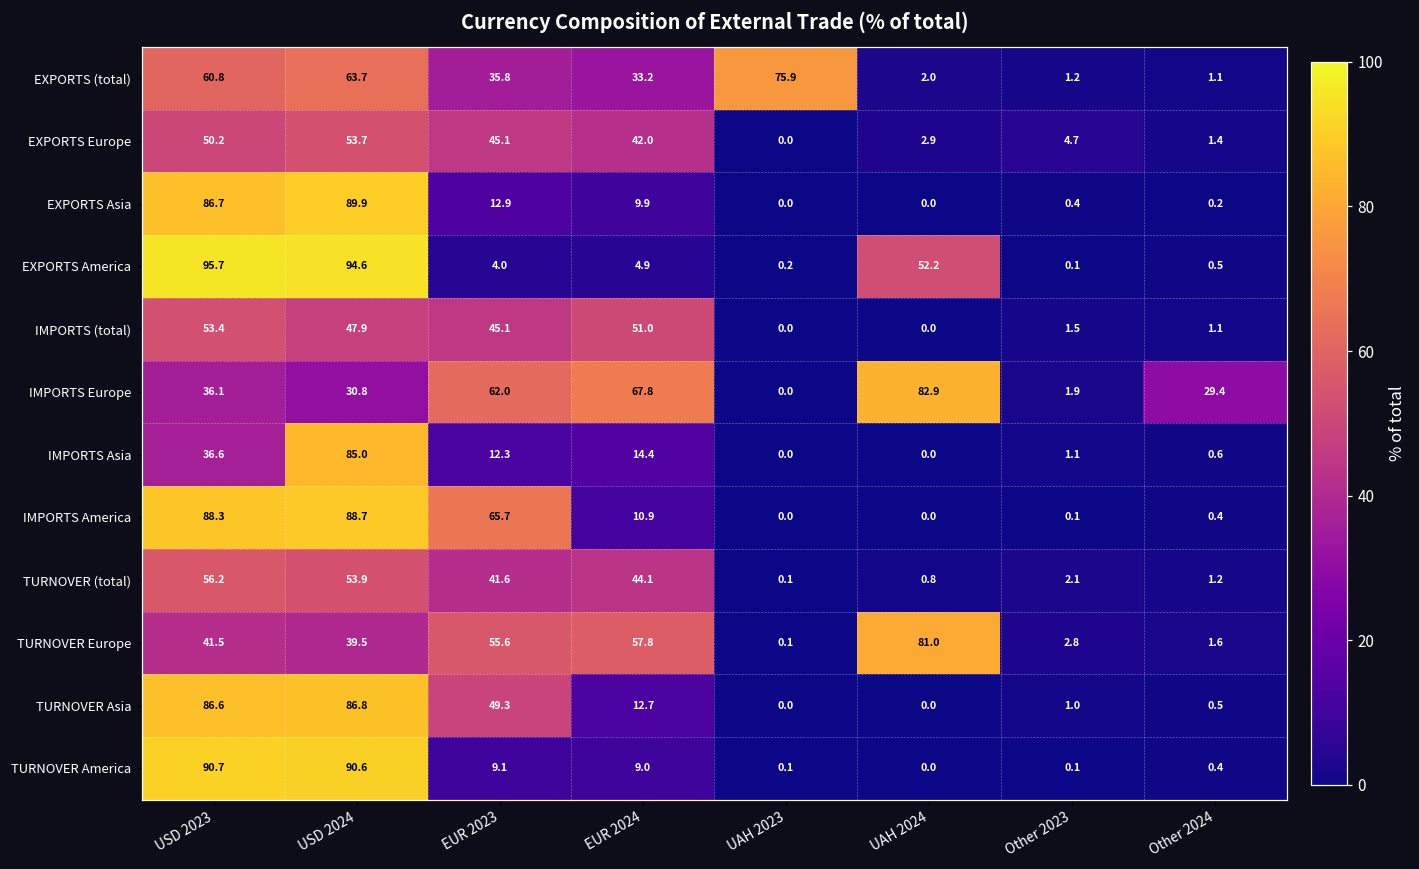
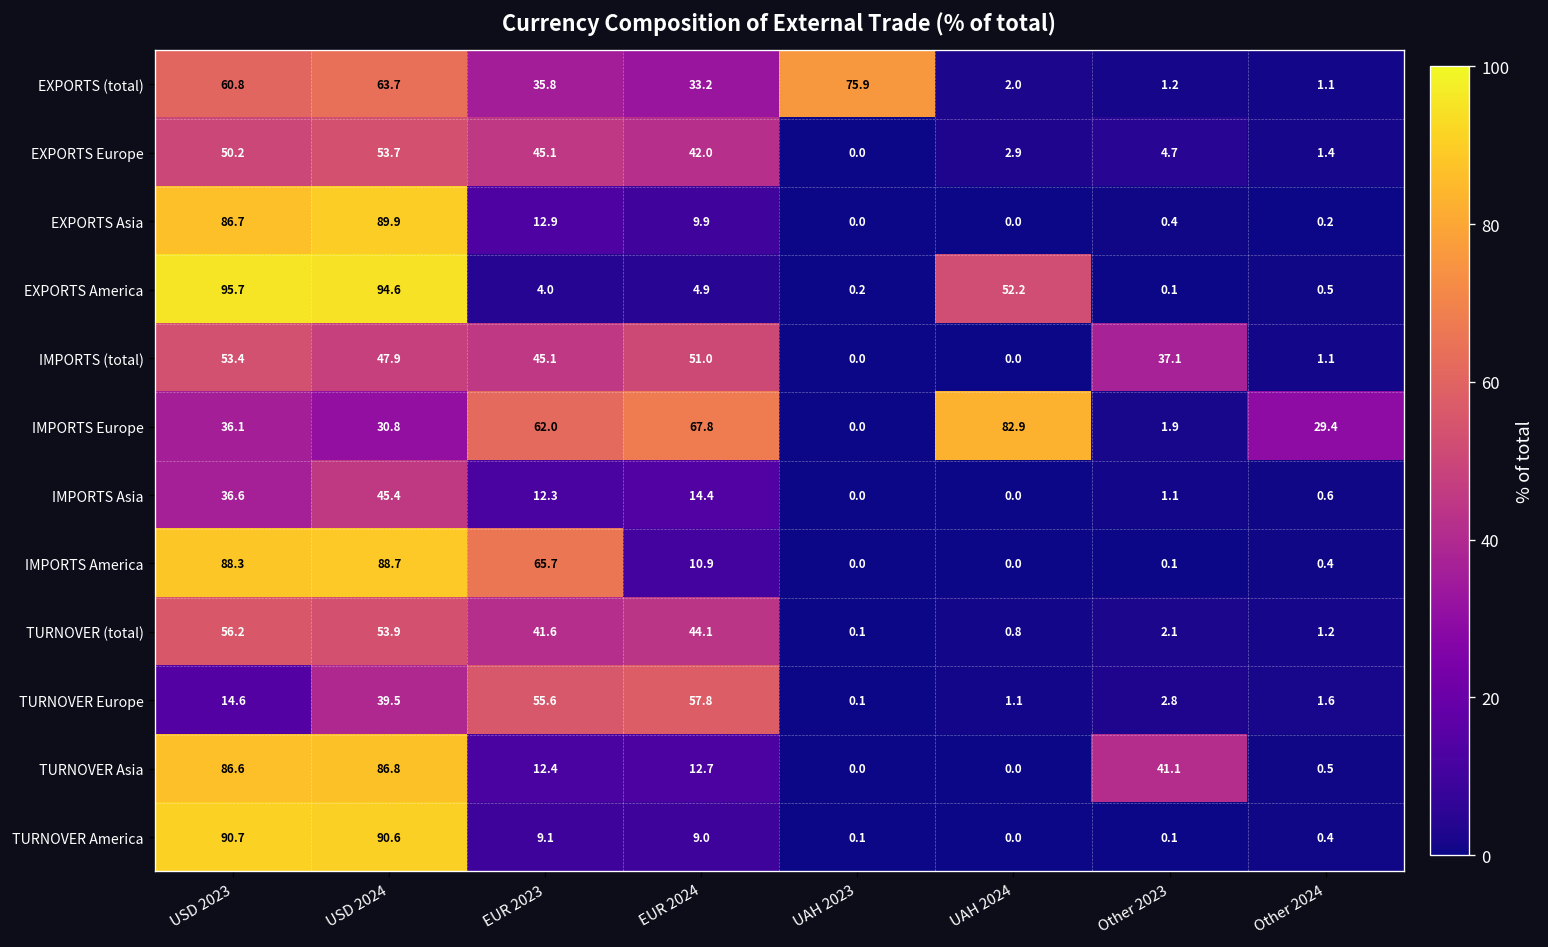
  {
    "EXPORTS (total)": {
      "USD 2023": 60.8,
      "USD 2024": 63.7,
      "EUR 2023": 35.8,
      "EUR 2024": 33.2,
      "UAH 2023": 75.9,
      "UAH 2024": 2.0,
      "Other 2023": 1.2,
      "Other 2024": 1.1
    },
    "EXPORTS Europe": {
      "USD 2023": 50.2,
      "USD 2024": 53.7,
      "EUR 2023": 45.1,
      "EUR 2024": 42.0,
      "UAH 2023": 0.0,
      "UAH 2024": 2.9,
      "Other 2023": 4.7,
      "Other 2024": 1.4
    },
    "EXPORTS Asia": {
      "USD 2023": 86.7,
      "USD 2024": 89.9,
      "EUR 2023": 12.9,
      "EUR 2024": 9.9,
      "UAH 2023": 0.0,
      "UAH 2024": 0.0,
      "Other 2023": 0.4,
      "Other 2024": 0.2
    },
    "EXPORTS America": {
      "USD 2023": 95.7,
      "USD 2024": 94.6,
      "EUR 2023": 4.0,
      "EUR 2024": 4.9,
      "UAH 2023": 0.2,
      "UAH 2024": 52.2,
      "Other 2023": 0.1,
      "Other 2024": 0.5
    },
    "IMPORTS (total)": {
      "USD 2023": 53.4,
      "USD 2024": 47.9,
      "EUR 2023": 45.1,
      "EUR 2024": 51.0,
      "UAH 2023": 0.0,
      "UAH 2024": 0.0,
-     "Other 2023": 1.5,
+     "Other 2023": 37.1,
      "Other 2024": 1.1
    },
    "IMPORTS Europe": {
      "USD 2023": 36.1,
      "USD 2024": 30.8,
      "EUR 2023": 62.0,
      "EUR 2024": 67.8,
      "UAH 2023": 0.0,
      "UAH 2024": 82.9,
      "Other 2023": 1.9,
      "Other 2024": 29.4
    },
    "IMPORTS Asia": {
      "USD 2023": 36.6,
-     "USD 2024": 85.0,
+     "USD 2024": 45.4,
      "EUR 2023": 12.3,
      "EUR 2024": 14.4,
      "UAH 2023": 0.0,
      "UAH 2024": 0.0,
      "Other 2023": 1.1,
      "Other 2024": 0.6
    },
    "IMPORTS America": {
      "USD 2023": 88.3,
      "USD 2024": 88.7,
      "EUR 2023": 65.7,
      "EUR 2024": 10.9,
      "UAH 2023": 0.0,
      "UAH 2024": 0.0,
      "Other 2023": 0.1,
      "Other 2024": 0.4
    },
    "TURNOVER (total)": {
      "USD 2023": 56.2,
      "USD 2024": 53.9,
      "EUR 2023": 41.6,
      "EUR 2024": 44.1,
      "UAH 2023": 0.1,
      "UAH 2024": 0.8,
      "Other 2023": 2.1,
      "Other 2024": 1.2
    },
    "TURNOVER Europe": {
-     "USD 2023": 41.5,
+     "USD 2023": 14.6,
      "USD 2024": 39.5,
      "EUR 2023": 55.6,
      "EUR 2024": 57.8,
      "UAH 2023": 0.1,
-     "UAH 2024": 81.0,
+     "UAH 2024": 1.1,
      "Other 2023": 2.8,
      "Other 2024": 1.6
    },
    "TURNOVER Asia": {
      "USD 2023": 86.6,
      "USD 2024": 86.8,
-     "EUR 2023": 49.3,
+     "EUR 2023": 12.4,
      "EUR 2024": 12.7,
      "UAH 2023": 0.0,
      "UAH 2024": 0.0,
-     "Other 2023": 1.0,
+     "Other 2023": 41.1,
      "Other 2024": 0.5
    },
    "TURNOVER America": {
      "USD 2023": 90.7,
      "USD 2024": 90.6,
      "EUR 2023": 9.1,
      "EUR 2024": 9.0,
      "UAH 2023": 0.1,
      "UAH 2024": 0.0,
      "Other 2023": 0.1,
      "Other 2024": 0.4
    }
  }
